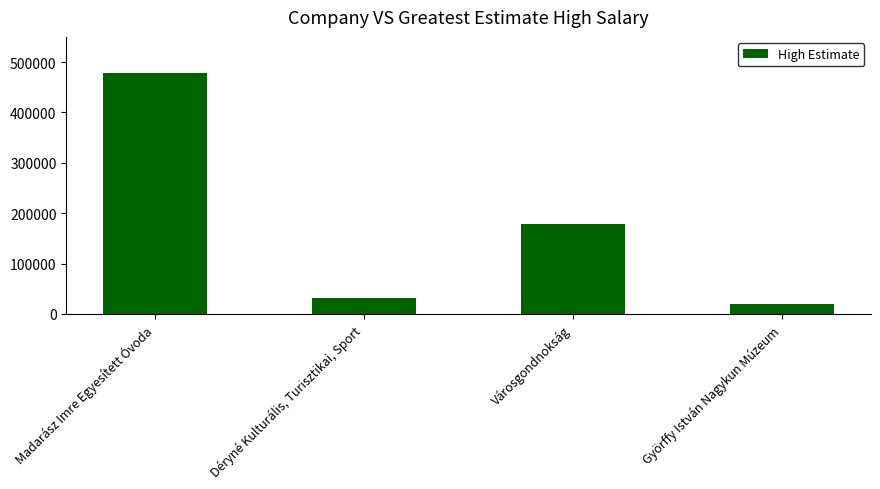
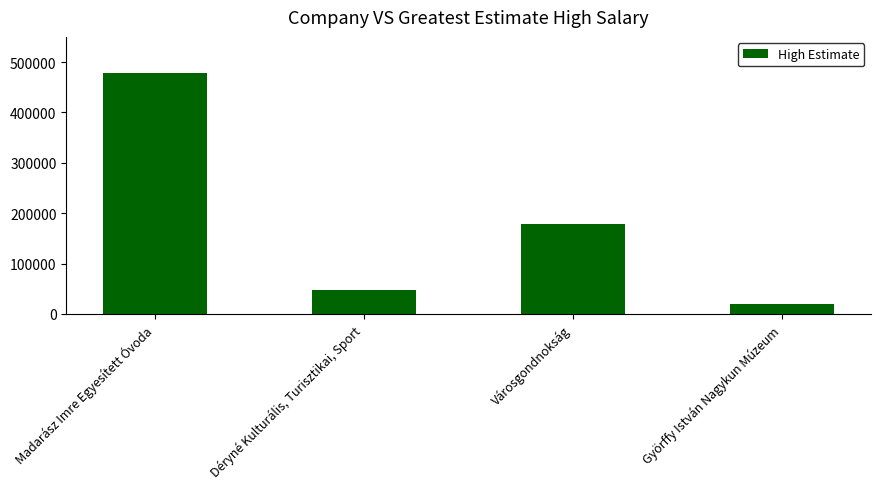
  {
    "Madarász Imre Egyesített Óvoda": 480000,
-   "Déryné Kulturális, Turisztikai, Sport": 30000,
+   "Déryné Kulturális, Turisztikai, Sport": 50000,
    "Városgondnokság": 180000,
    "Györffy István Nagykun Múzeum": 20000
  }
